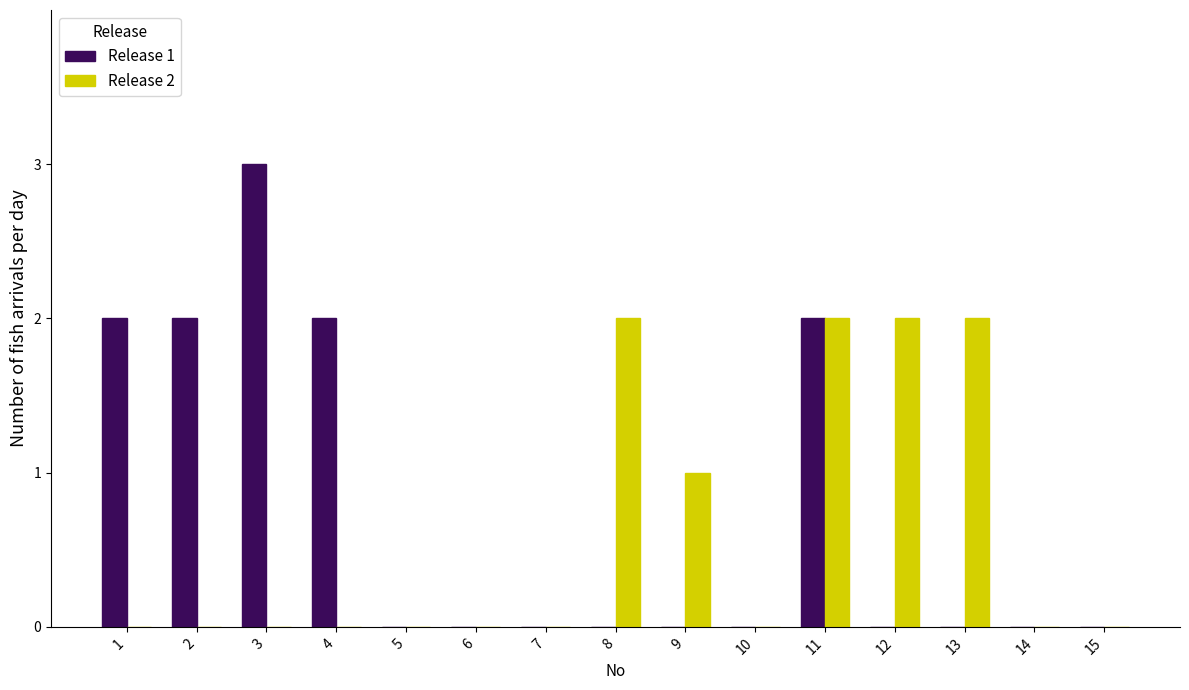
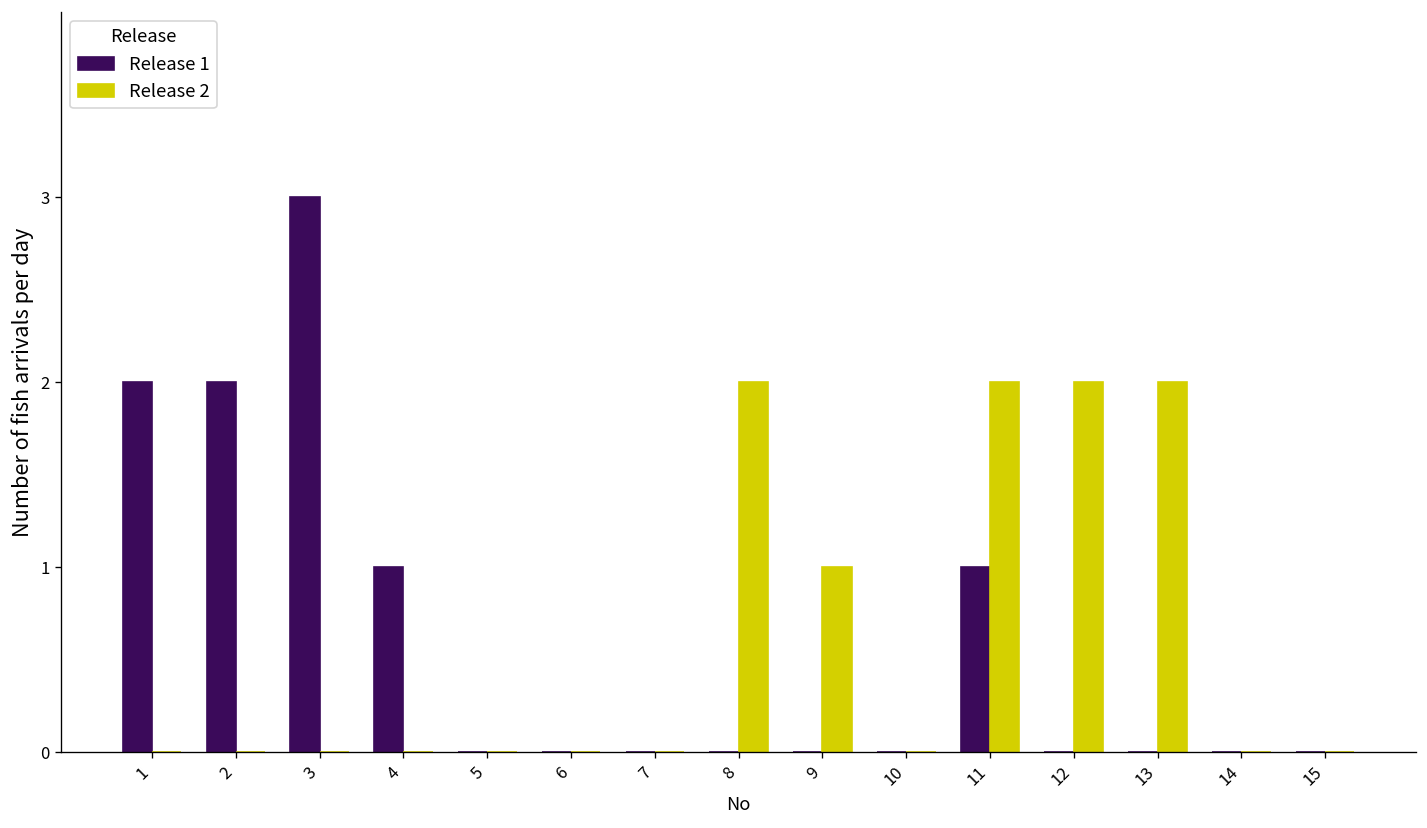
  {
    "Release 1": {
      "1": 2,
      "2": 2,
      "3": 3,
-     "4": 2,
+     "4": 1,
      "5": 0,
      "6": 0,
      "7": 0,
      "8": 0,
      "9": 0,
      "10": 0,
-     "11": 2,
+     "11": 1,
      "12": 0,
      "13": 0,
      "14": 0,
      "15": 0
    },
    "Release 2": {
      "1": 0,
      "2": 0,
      "3": 0,
      "4": 0,
      "5": 0,
      "6": 0,
      "7": 0,
      "8": 2,
      "9": 1,
      "10": 0,
      "11": 2,
      "12": 2,
      "13": 2,
      "14": 0,
      "15": 0
    }
  }
